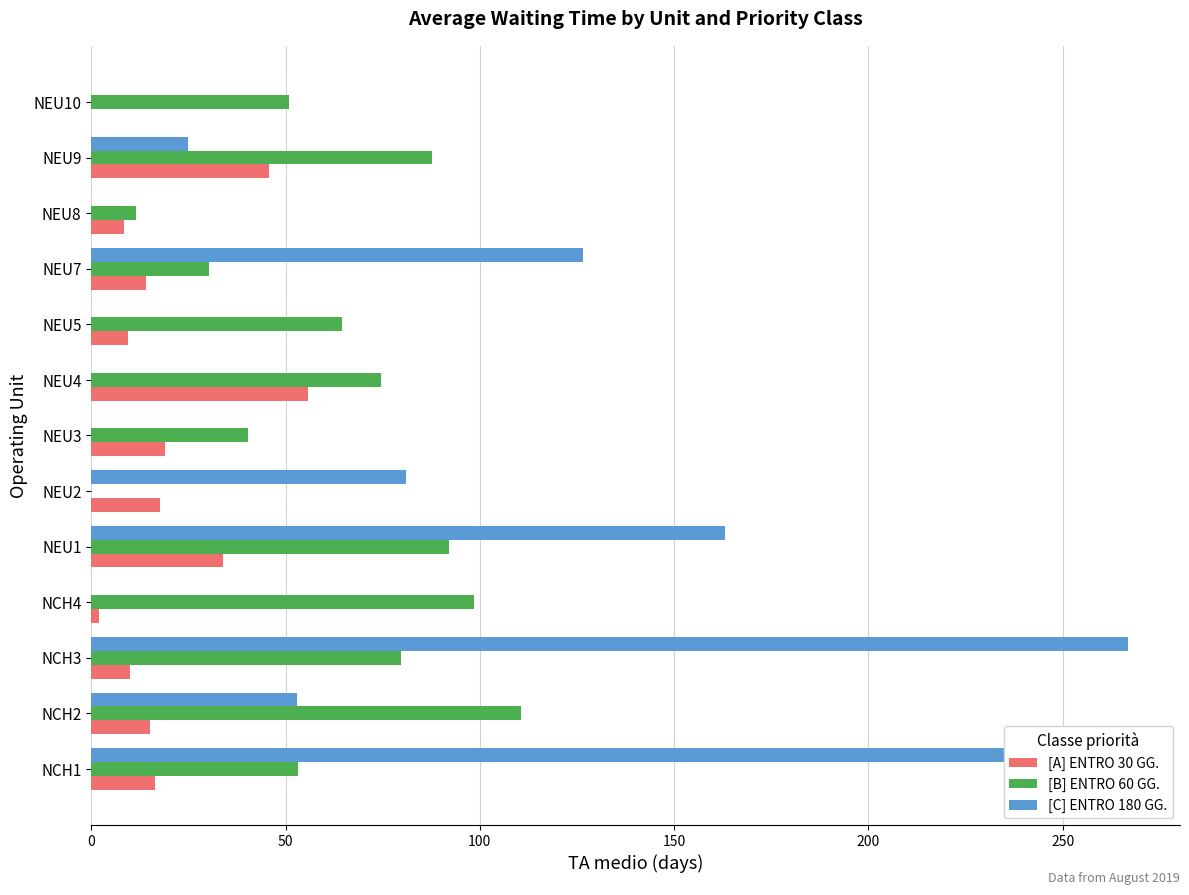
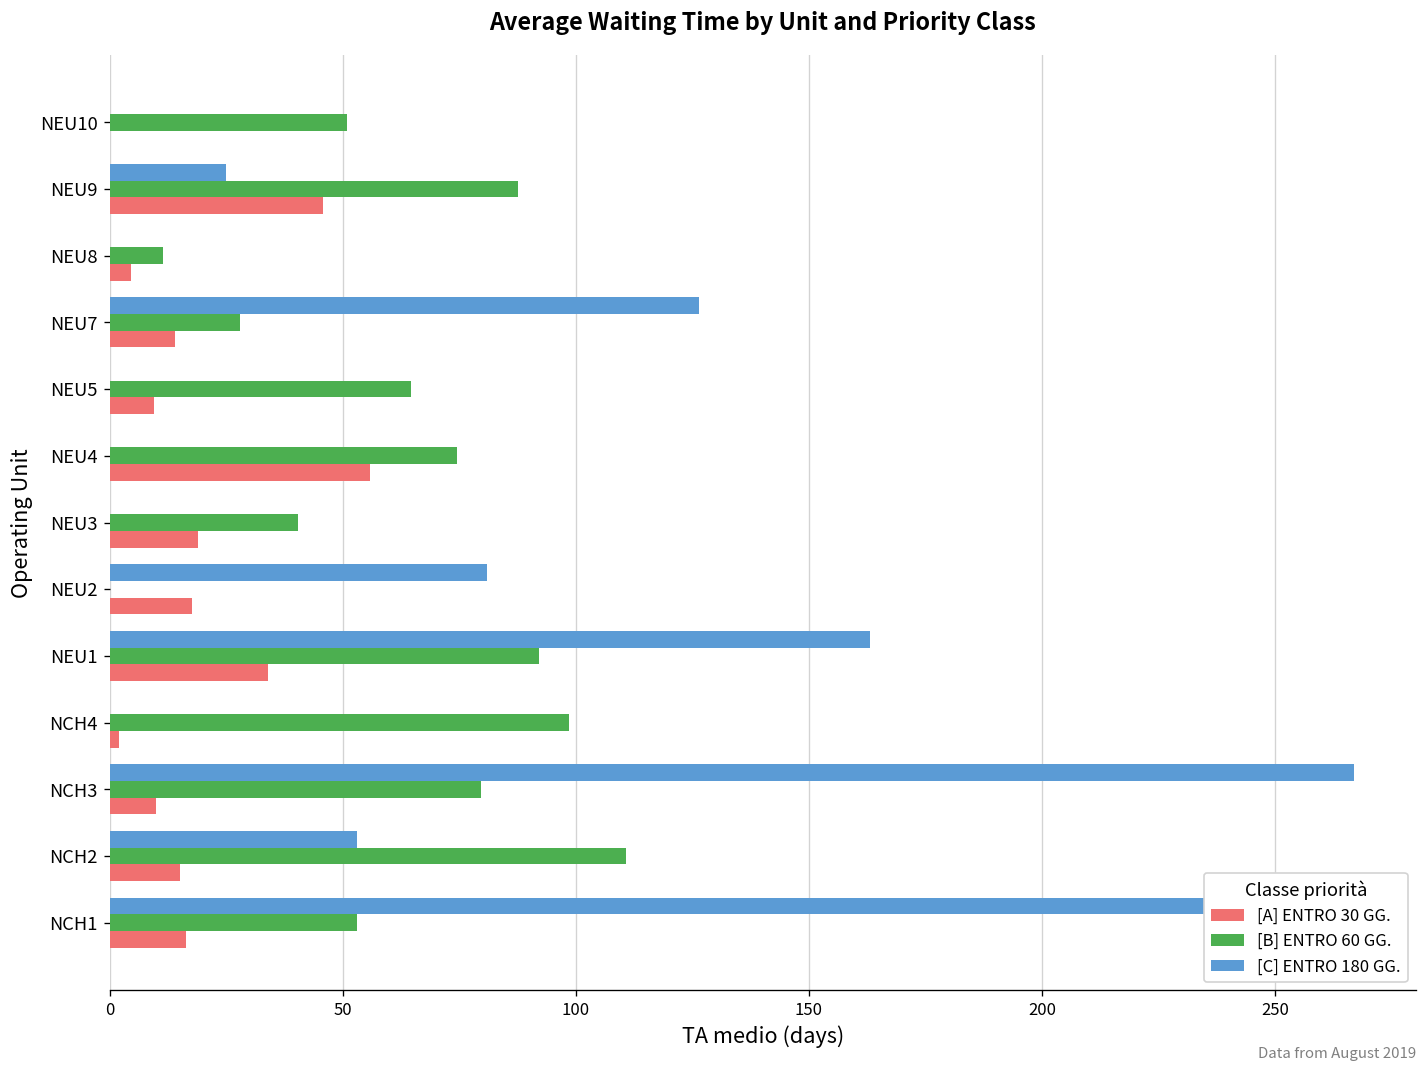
  {
    "[A] ENTRO 30 GG.": {
      "NEU10": 0,
      "NEU9": 46,
-     "NEU8": 8,
+     "NEU8": 5,
      "NEU7": 14,
      "NEU5": 10,
      "NEU4": 56,
      "NEU3": 19,
      "NEU2": 18,
      "NEU1": 34,
      "NCH4": 2,
      "NCH3": 10,
      "NCH2": 15,
      "NCH1": 16
    },
    "[B] ENTRO 60 GG.": {
      "NEU10": 51,
      "NEU9": 88,
      "NEU8": 12,
-     "NEU7": 30,
+     "NEU7": 28,
      "NEU5": 65,
      "NEU4": 75,
      "NEU3": 40,
      "NEU2": 0,
      "NEU1": 92,
      "NCH4": 99,
      "NCH3": 80,
      "NCH2": 111,
      "NCH1": 53
    },
    "[C] ENTRO 180 GG.": {
      "NEU10": 0,
      "NEU9": 25,
      "NEU8": 0,
      "NEU7": 127,
      "NEU5": 0,
      "NEU4": 0,
      "NEU3": 0,
      "NEU2": 81,
      "NEU1": 163,
      "NCH4": 0,
      "NCH3": 267,
      "NCH2": 53
    }
  }
